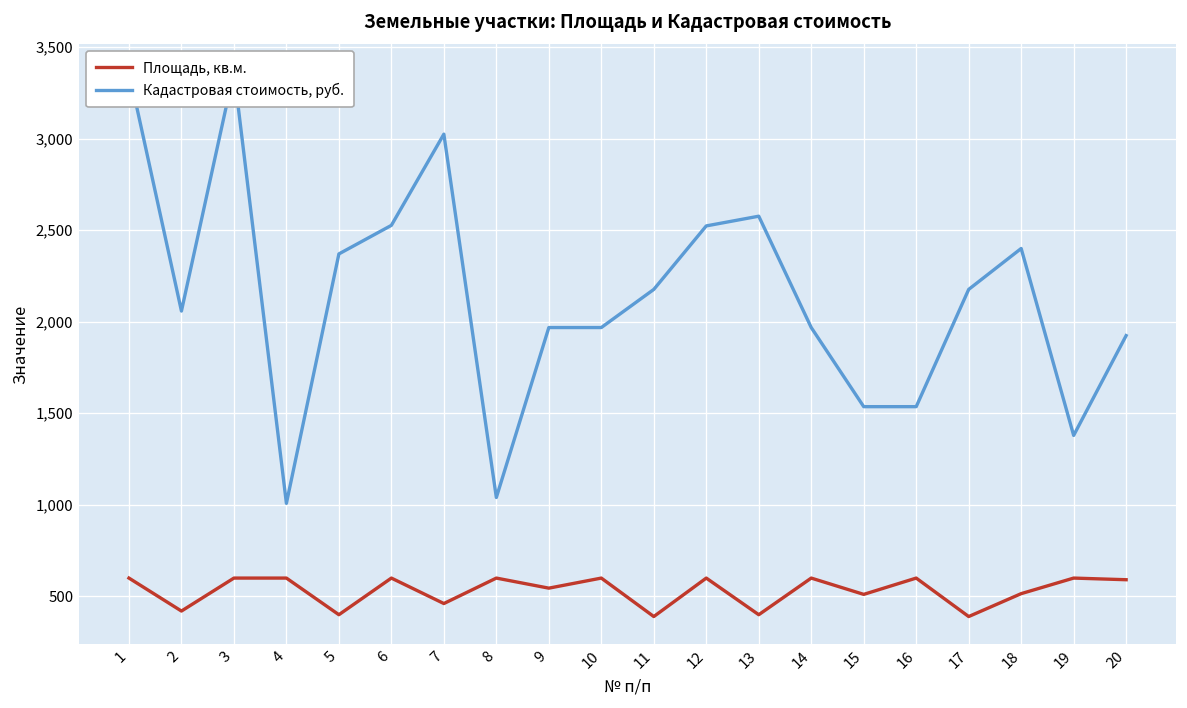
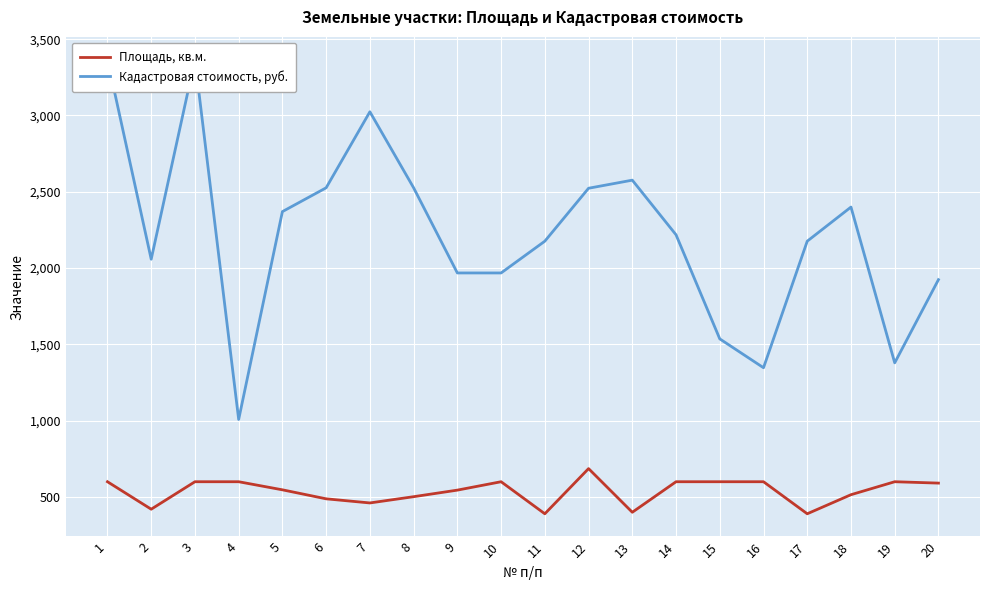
  {
    "Площадь, кв.м.": {
      "1": "600",
      "2": "420",
      "3": "600",
      "4": "600",
-     "5": "400",
-     "6": "600",
+     "5": "550",
+     "6": "490",
      "7": "460",
-     "8": "600",
+     "8": "500",
      "9": "550",
      "10": "600",
      "11": "390",
-     "12": "600",
+     "12": "690",
      "13": "400",
      "14": "600",
-     "15": "510",
+     "15": "600",
      "16": "600",
      "17": "390",
      "18": "520",
      "19": "600",
      "20": "590"
    },
    "Кадастровая стоимость, руб.": {
      "2": "2,060",
      "4": "1,010",
      "5": "2,370",
      "6": "2,530",
      "7": "3,020",
-     "8": "1,040",
+     "8": "2,530",
      "9": "1,970",
      "10": "1,970",
      "11": "2,180",
      "12": "2,520",
      "13": "2,580",
-     "14": "1,970",
+     "14": "2,220",
      "15": "1,540",
-     "16": "1,540",
+     "16": "1,350",
      "17": "2,180",
      "18": "2,400",
      "19": "1,380",
      "20": "1,920"
    }
  }
